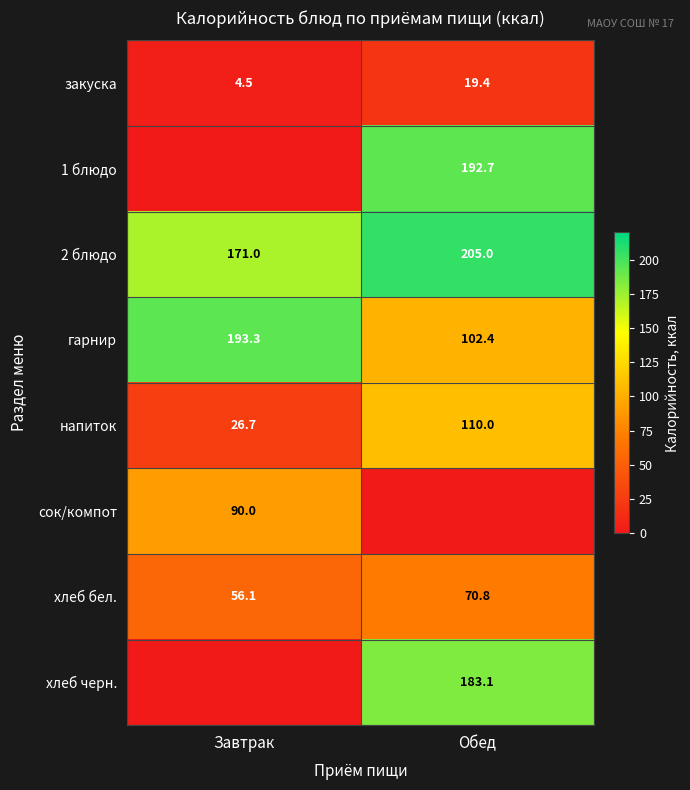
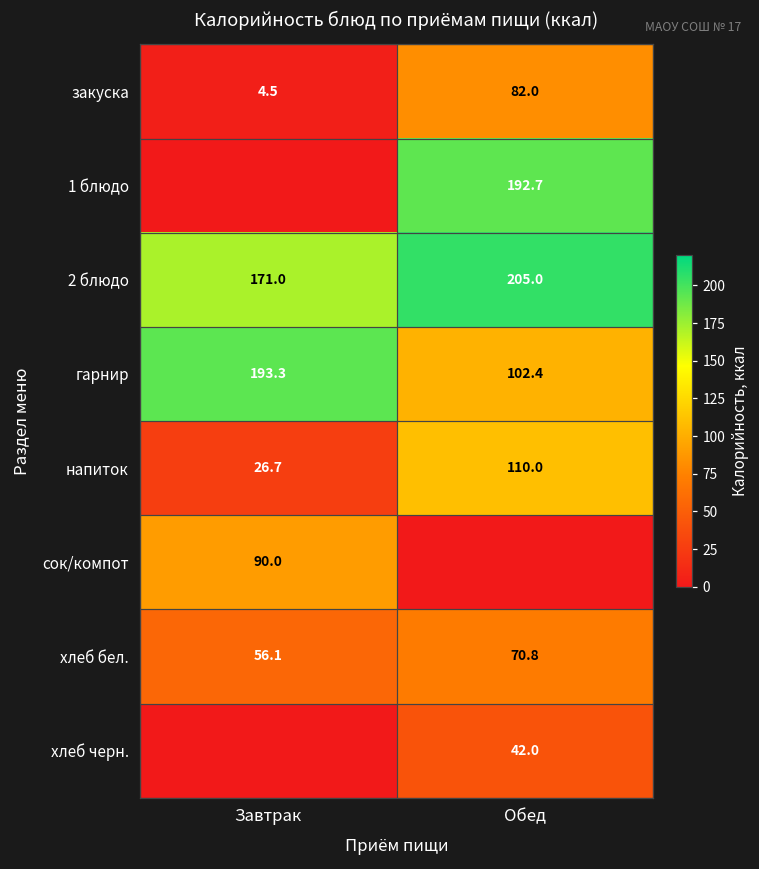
  {
    "закуска": {
      "Завтрак": 4.5,
-     "Обед": 19.4
+     "Обед": 82.0
    },
    "1 блюдо": {
      "Обед": 192.7
    },
    "2 блюдо": {
      "Завтрак": 171.0,
      "Обед": 205.0
    },
    "гарнир": {
      "Завтрак": 193.3,
      "Обед": 102.4
    },
    "напиток": {
      "Завтрак": 26.7,
      "Обед": 110.0
    },
    "сок/компот": {
      "Завтрак": 90.0
    },
    "хлеб бел.": {
      "Завтрак": 56.1,
      "Обед": 70.8
    },
    "хлеб черн.": {
-     "Обед": 183.1
+     "Обед": 42.0
    }
  }
